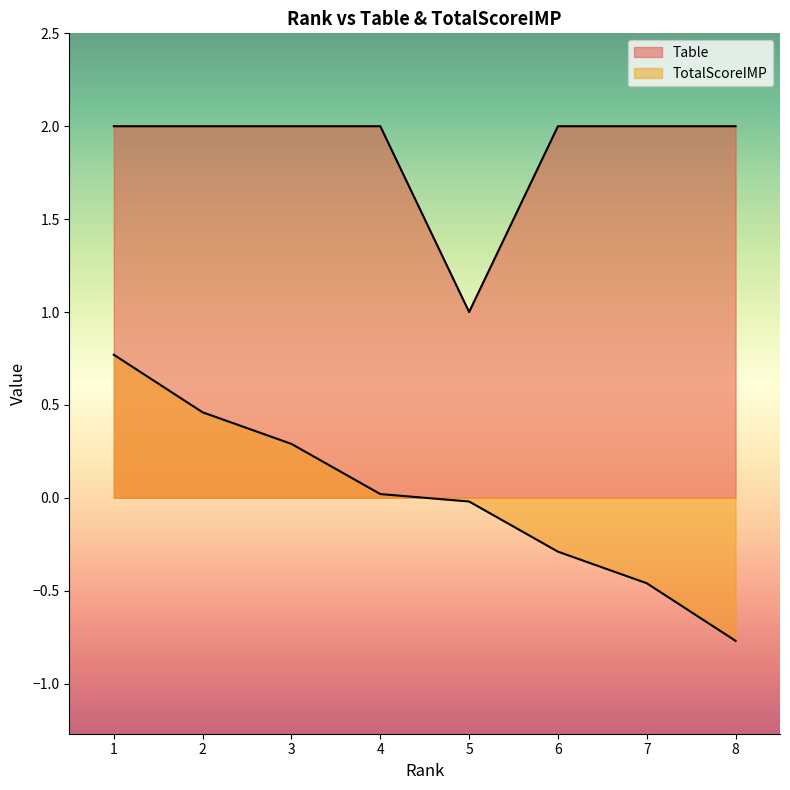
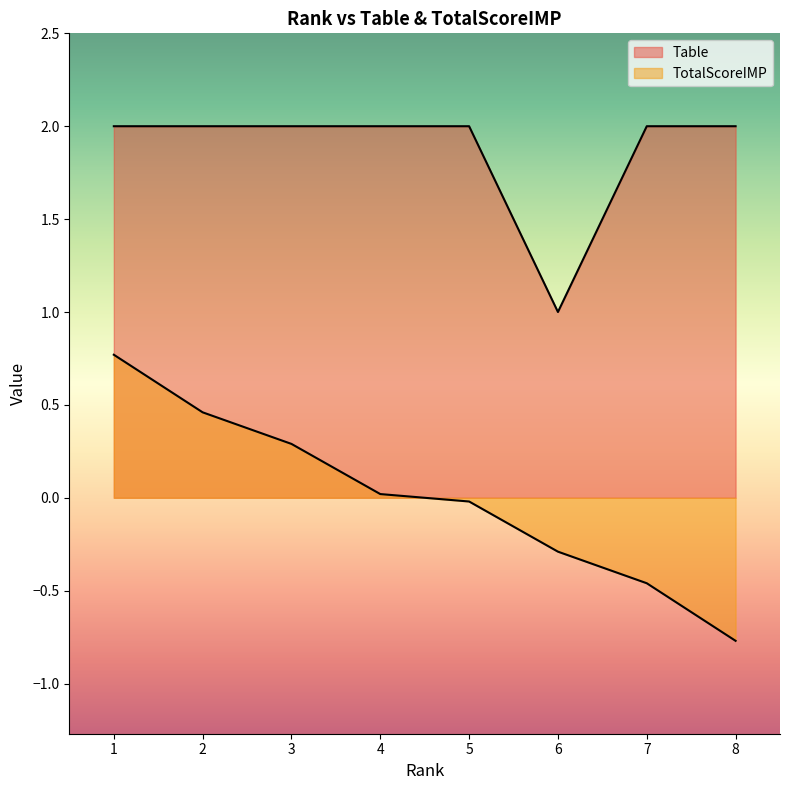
  {
    "Table": {
      "1": 2,
      "2": 2,
      "3": 2,
      "4": 2,
-     "5": 1,
-     "6": 2,
+     "5": 2,
+     "6": 1,
      "7": 2,
      "8": 2
    }
  }
